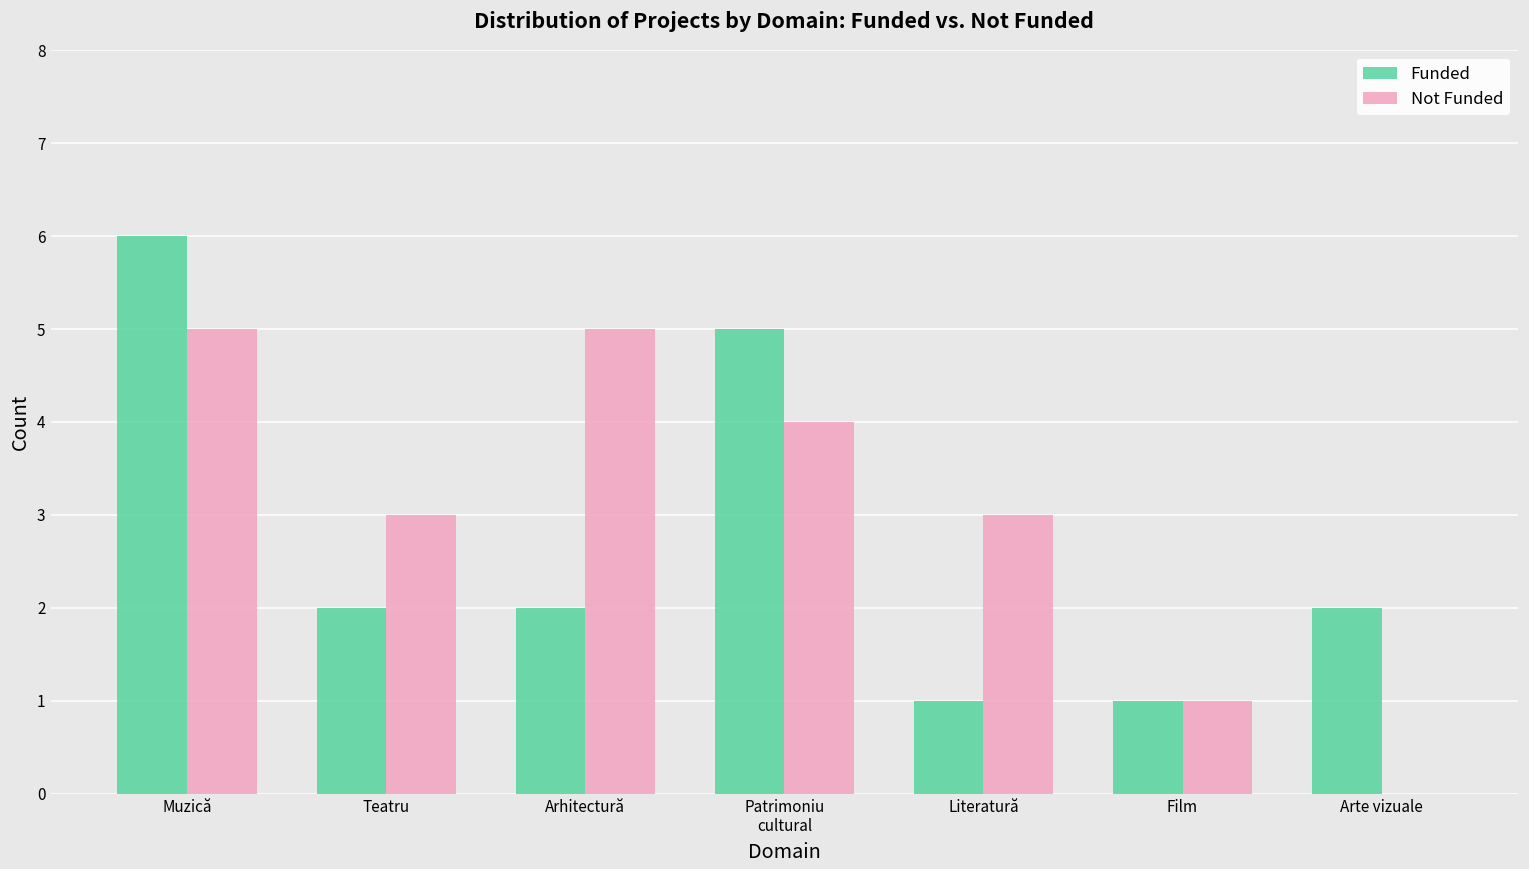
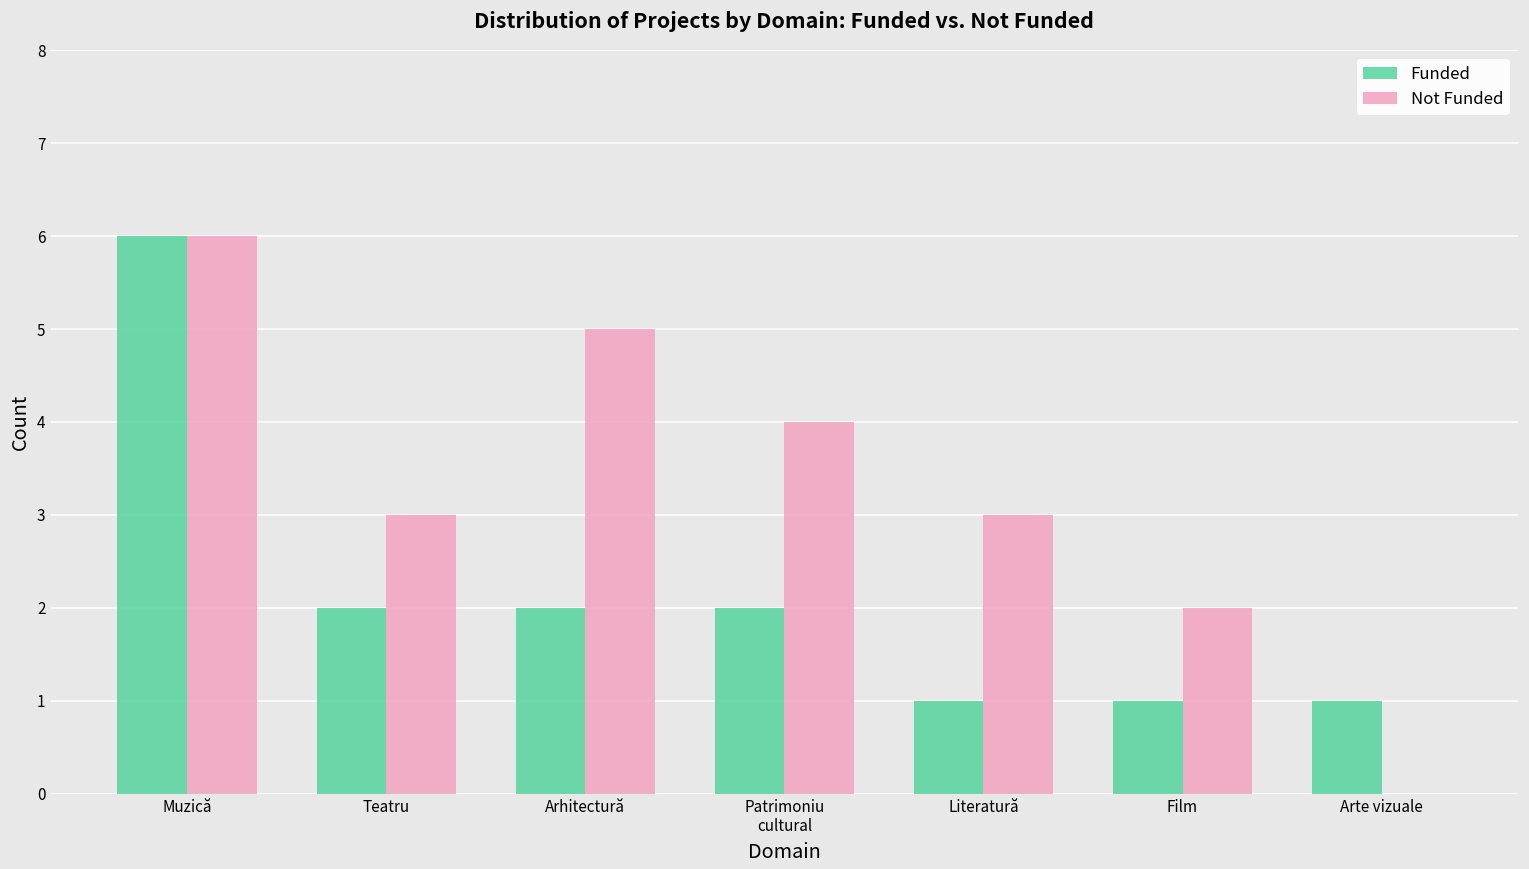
  {
    "Funded": {
      "Muzică": 6,
      "Teatru": 2,
      "Arhitectură": 2,
-     "Patrimoniu cultural": 5,
+     "Patrimoniu cultural": 2,
      "Literatură": 1,
      "Film": 1,
-     "Arte vizuale": 2
+     "Arte vizuale": 1
    },
    "Not Funded": {
-     "Muzică": 5,
+     "Muzică": 6,
      "Teatru": 3,
      "Arhitectură": 5,
      "Patrimoniu cultural": 4,
      "Literatură": 3,
-     "Film": 1,
+     "Film": 2,
      "Arte vizuale": 0
    }
  }
